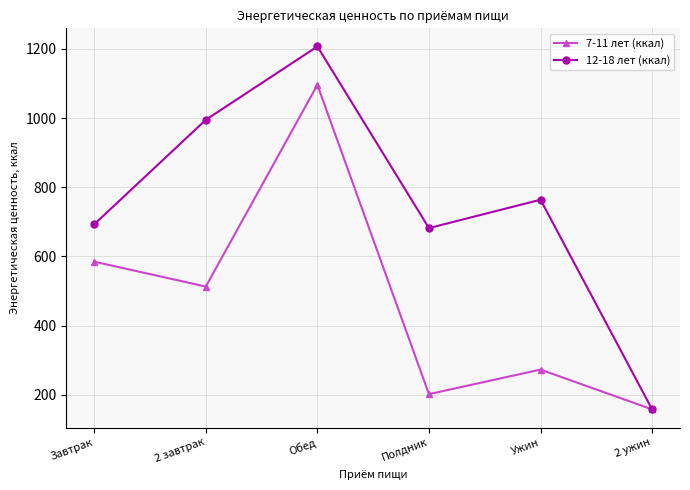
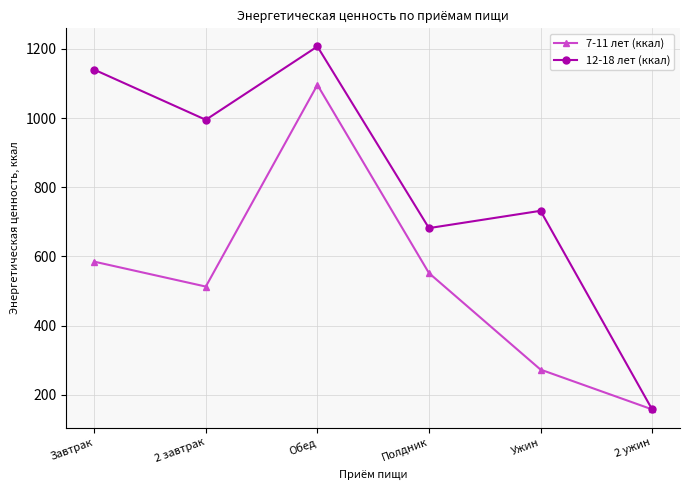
  {
    "7-11 лет (ккал)": {
      "Завтрак": 590,
      "2 завтрак": 510,
      "Обед": 1100,
-     "Полдник": 200,
+     "Полдник": 550,
      "Ужин": 270
    },
    "12-18 лет (ккал)": {
-     "Завтрак": 690,
+     "Завтрак": 1140,
      "2 завтрак": 1000,
      "Обед": 1210,
      "Полдник": 680,
-     "Ужин": 760
+     "Ужин": 730
    }
  }
